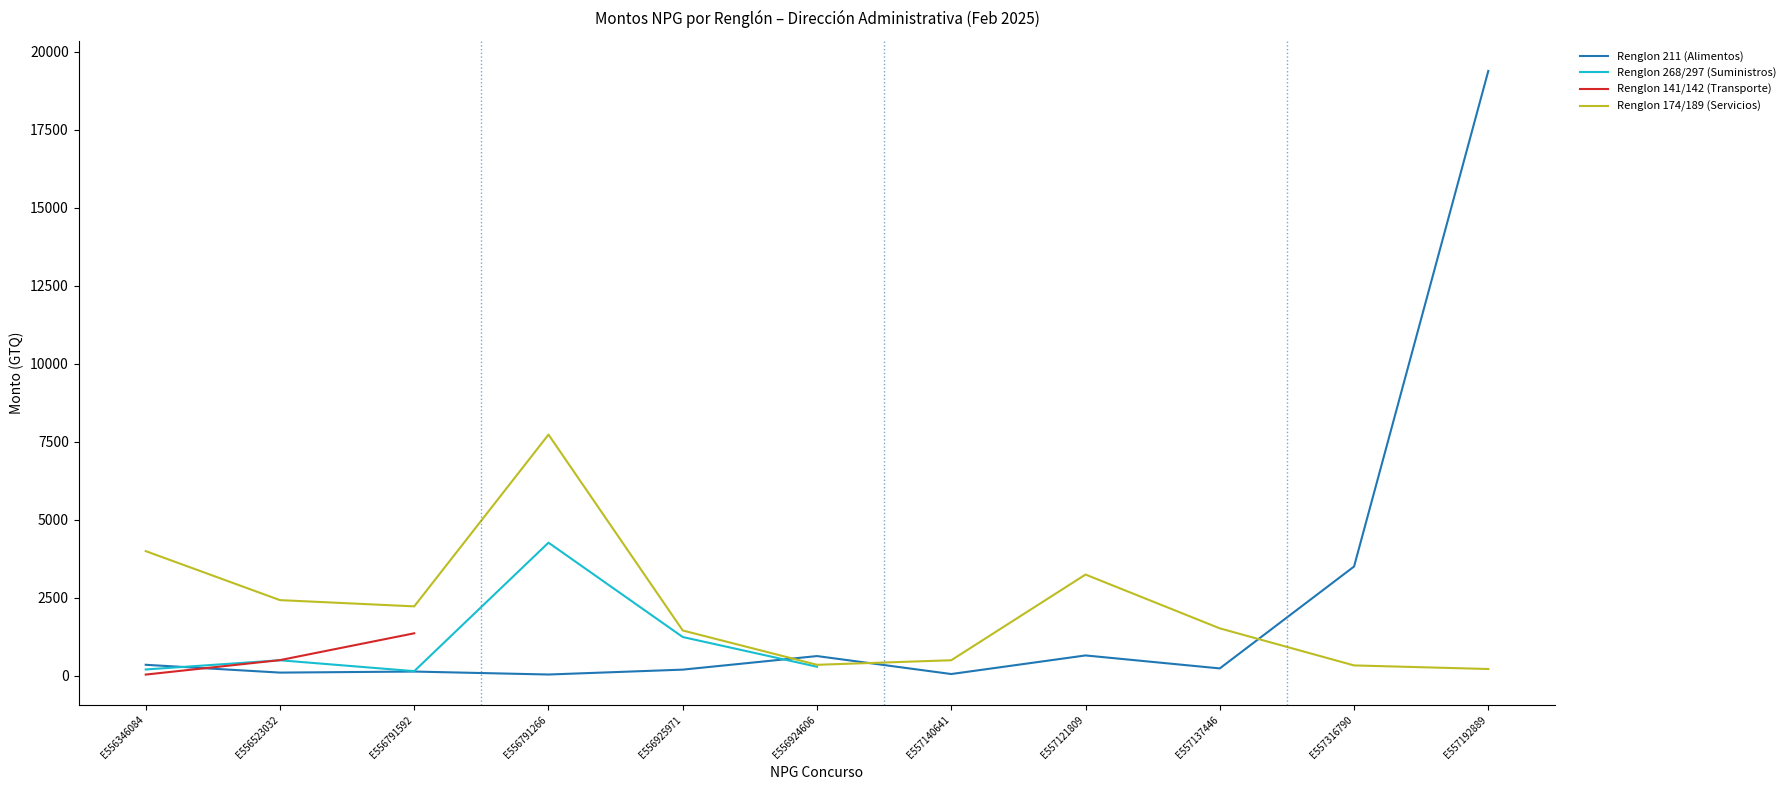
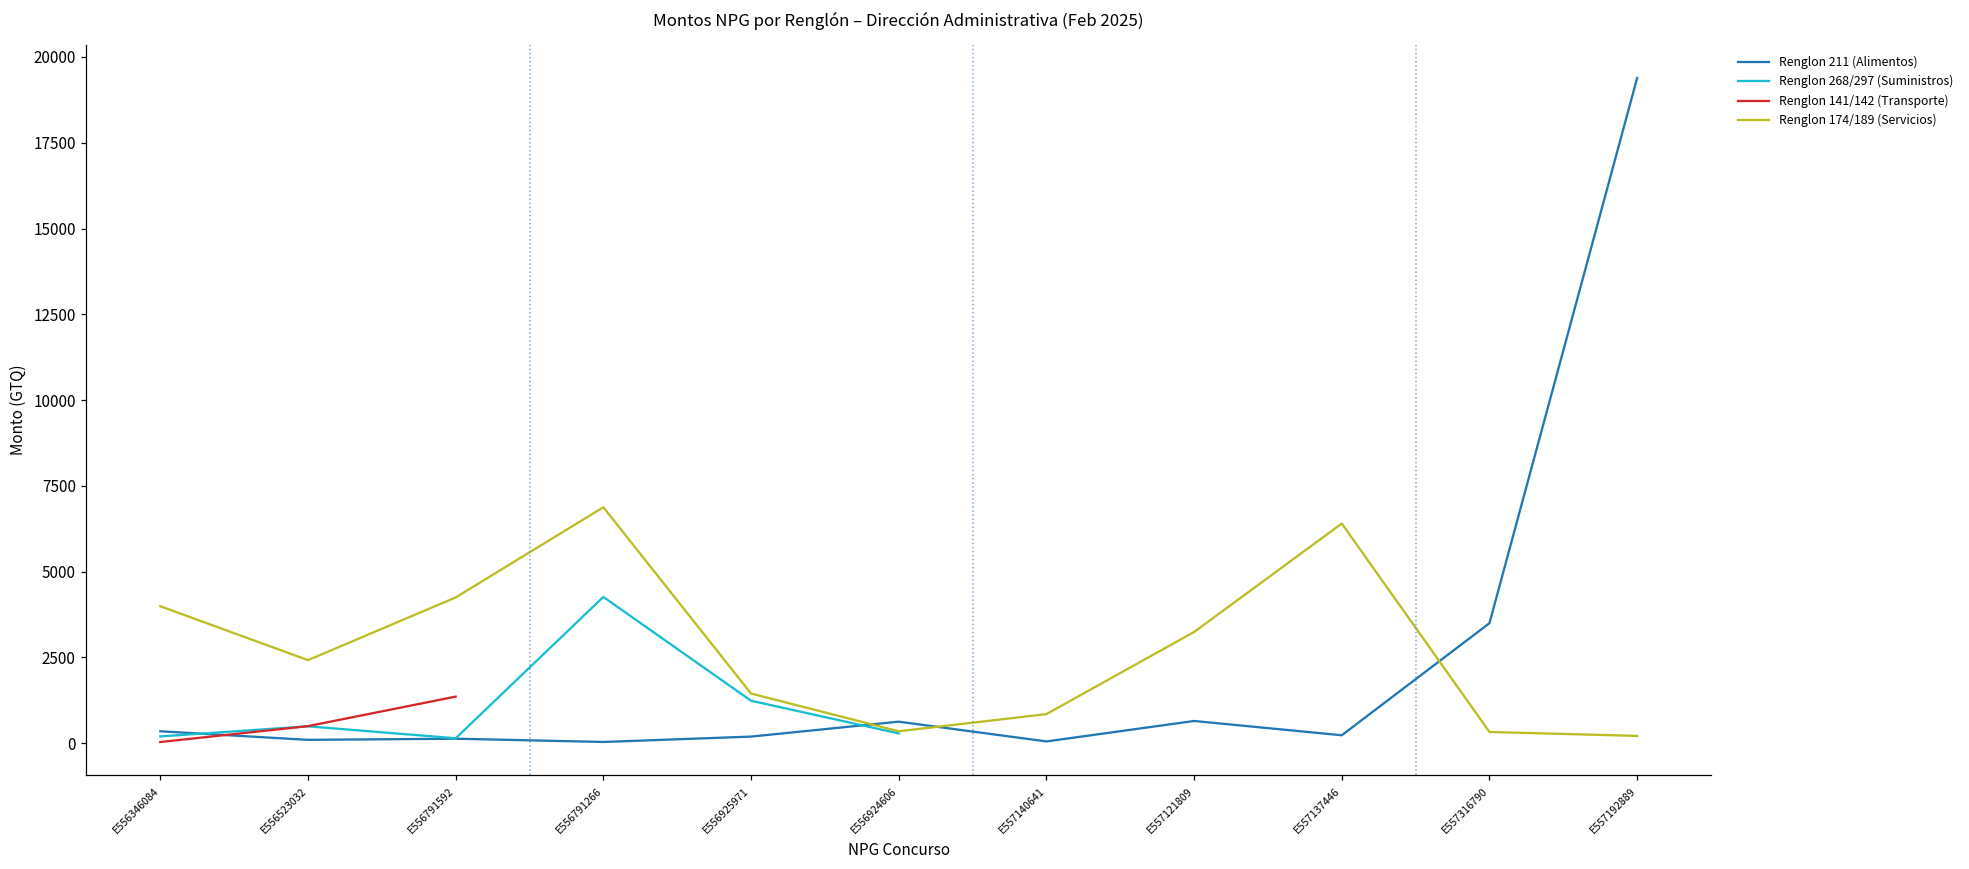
  {
    "Renglon 211 (Alimentos)": {
      "E556346084": 400,
      "E556523032": 100,
      "E556791266": 0,
      "E556925971": 200,
      "E556924606": 600,
      "E557140641": 100,
      "E557121809": 700,
      "E557137446": 200,
      "E557316790": 3500,
      "E557192889": 19400
    },
    "Renglon 268/297 (Suministros)": {
      "E556346084": 200,
      "E556791266": 4300,
      "E556925971": 1200
    },
    "Renglon 141/142 (Transporte)": {
      "E556346084": 0,
      "E556791592": 1400
    },
    "Renglon 174/189 (Servicios)": {
      "E556346084": 4000,
      "E556523032": 2400,
-     "E556791592": 2200,
-     "E556791266": 7700,
+     "E556791592": 4300,
+     "E556791266": 6900,
      "E556925971": 1500,
-     "E557140641": 500,
+     "E557140641": 900,
      "E557121809": 3200,
-     "E557137446": 1500,
+     "E557137446": 6400,
      "E557316790": 300,
      "E557192889": 200
    }
  }
